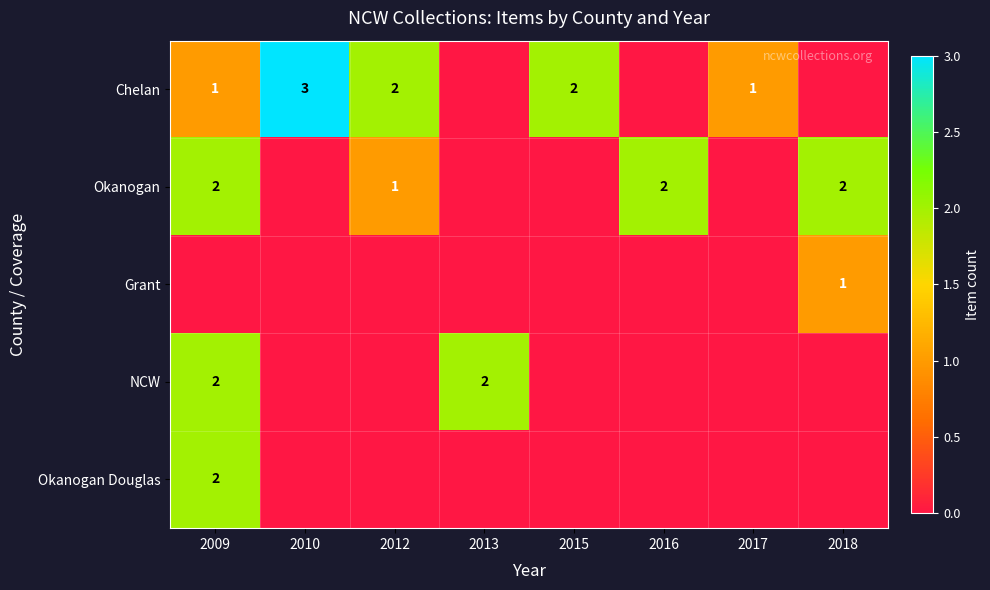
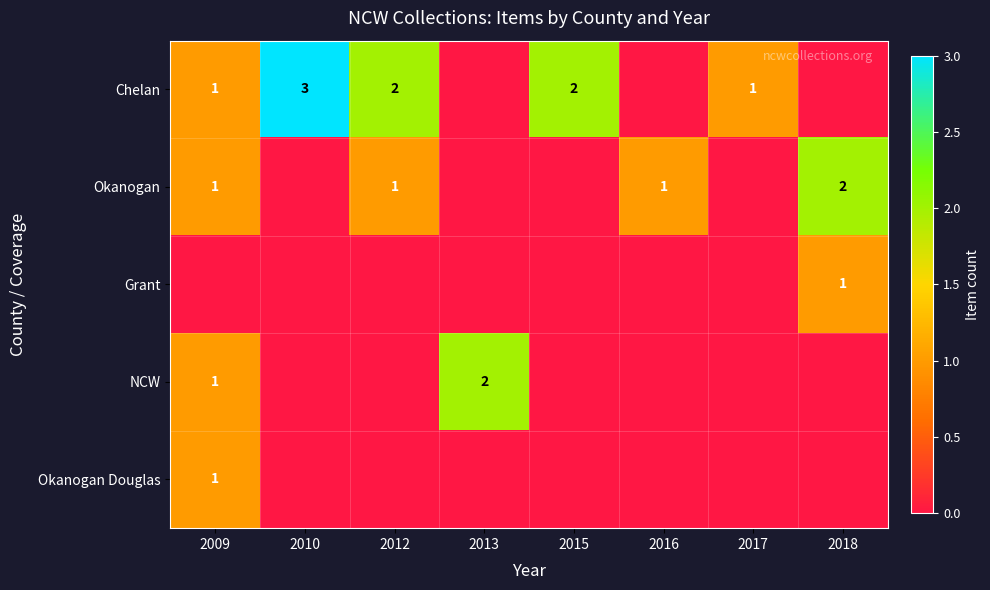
  {
    "Chelan": {
      "2009": 1,
      "2010": 3,
      "2012": 2,
      "2015": 2,
      "2017": 1
    },
    "Okanogan": {
-     "2009": 2,
+     "2009": 1,
      "2012": 1,
-     "2016": 2,
+     "2016": 1,
      "2018": 2
    },
    "Grant": {
      "2018": 1
    },
    "NCW": {
-     "2009": 2,
+     "2009": 1,
      "2013": 2
    },
    "Okanogan Douglas": {
-     "2009": 2
+     "2009": 1
    }
  }
